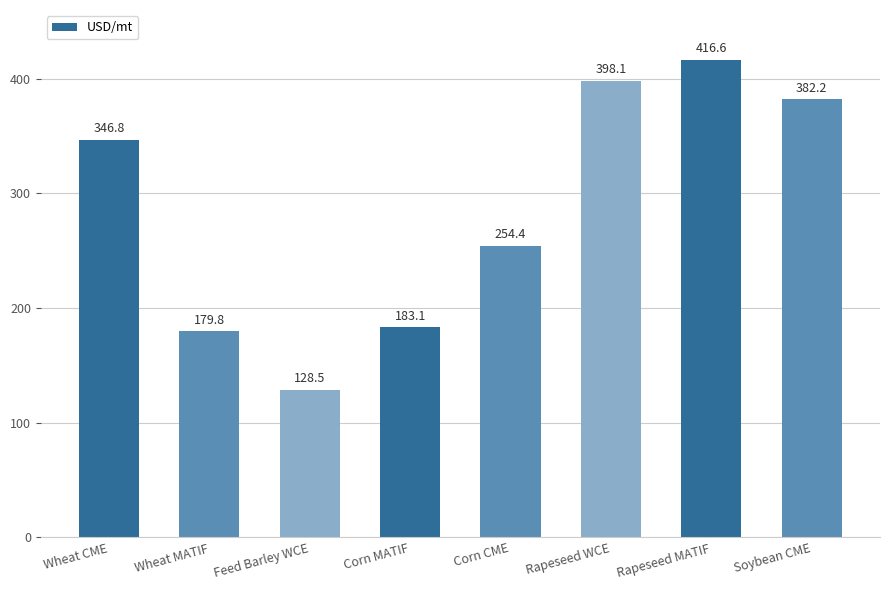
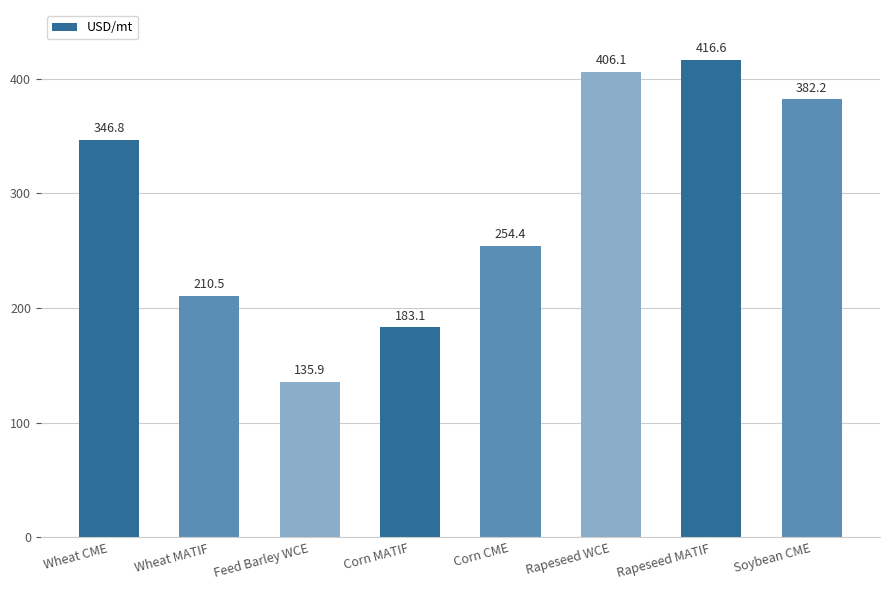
  {
    "Wheat CME": 346.8,
-   "Wheat MATIF": 179.8,
-   "Feed Barley WCE": 128.5,
+   "Wheat MATIF": 210.5,
+   "Feed Barley WCE": 135.9,
    "Corn MATIF": 183.1,
    "Corn CME": 254.4,
-   "Rapeseed WCE": 398.1,
+   "Rapeseed WCE": 406.1,
    "Rapeseed MATIF": 416.6,
    "Soybean CME": 382.2
  }
